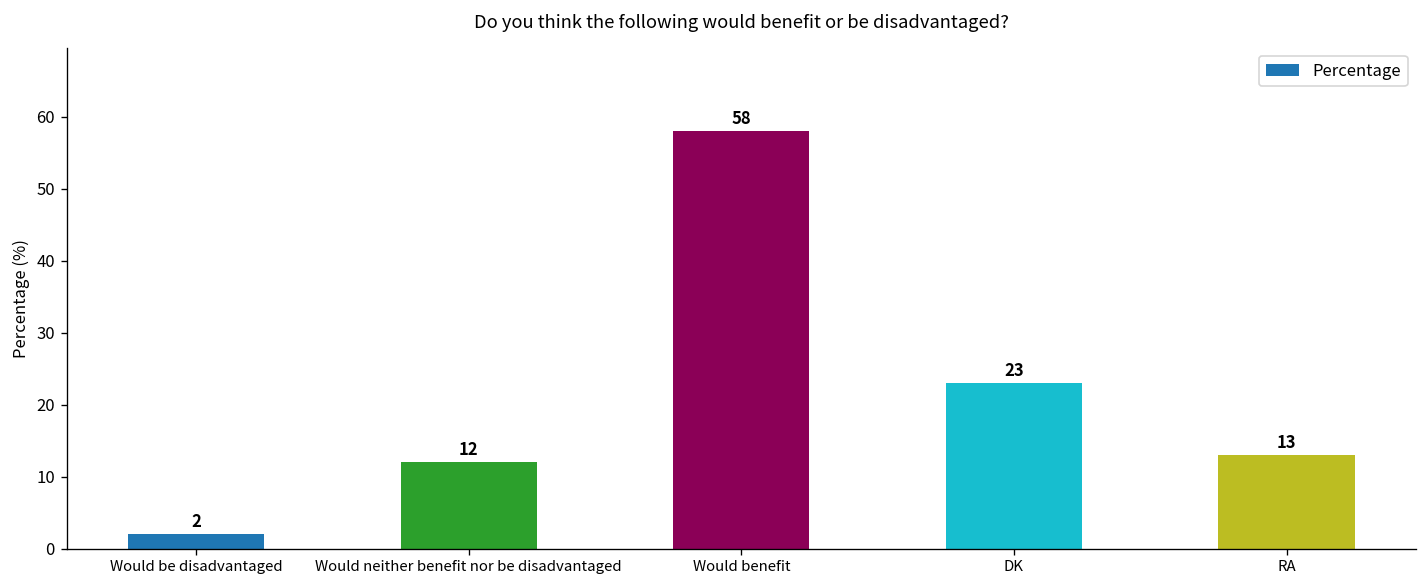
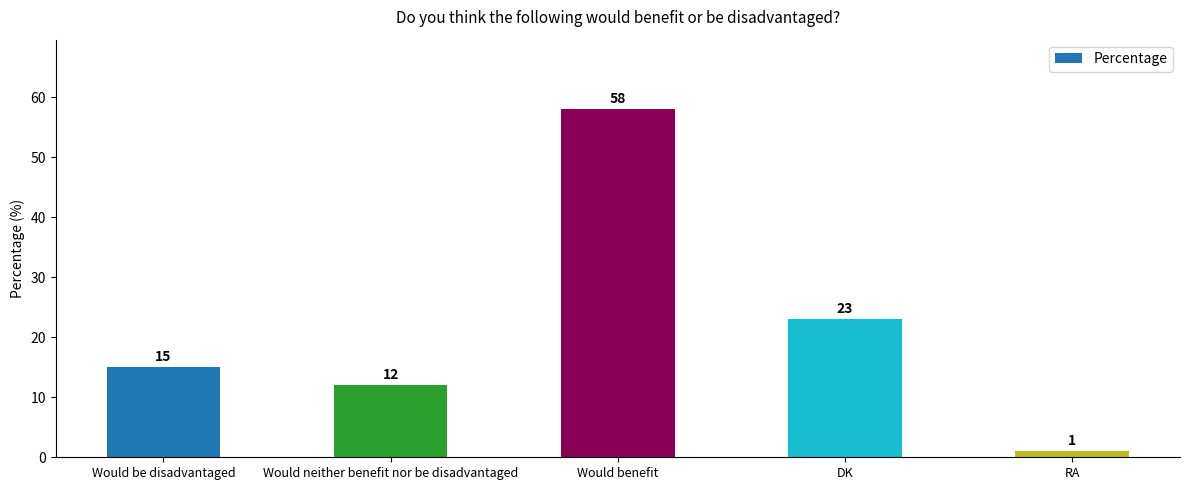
  {
-   "Would be disadvantaged": 2,
+   "Would be disadvantaged": 15,
    "Would neither benefit nor be disadvantaged": 12,
    "Would benefit": 58,
    "DK": 23,
-   "RA": 13
+   "RA": 1
  }
